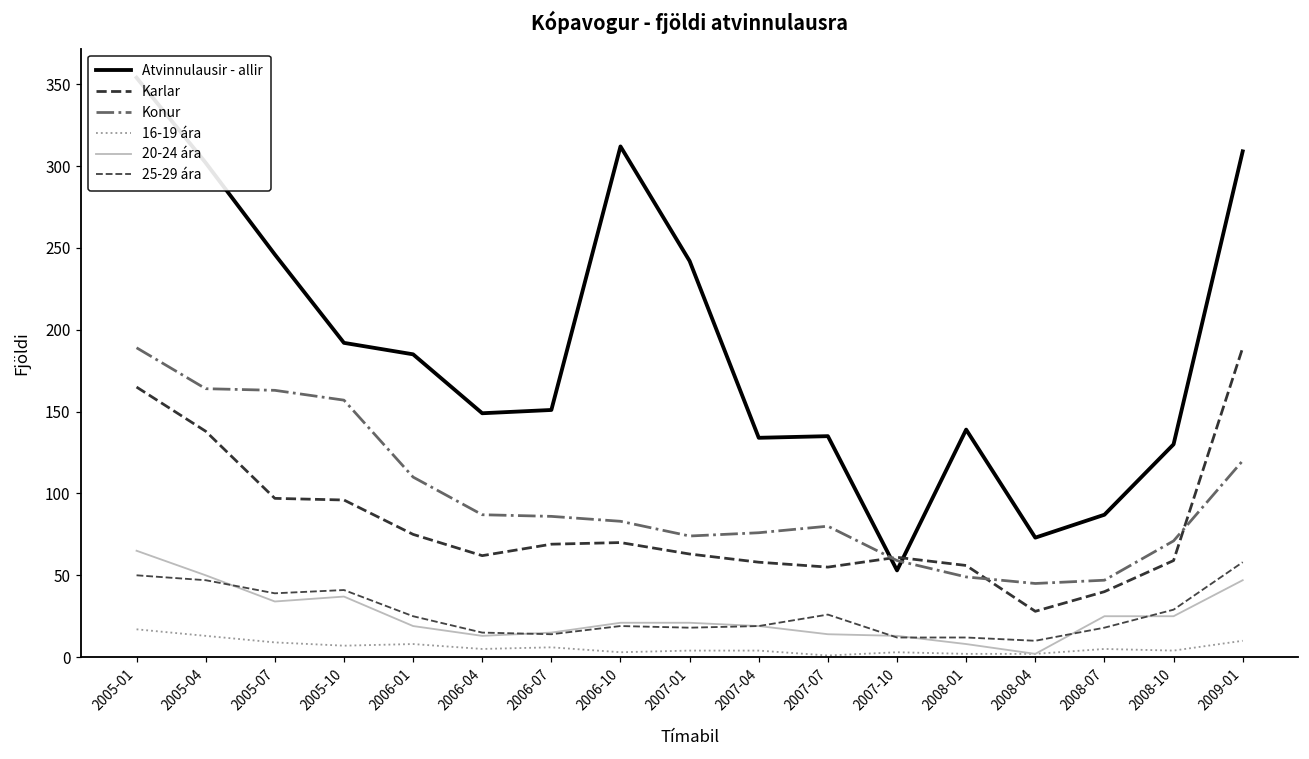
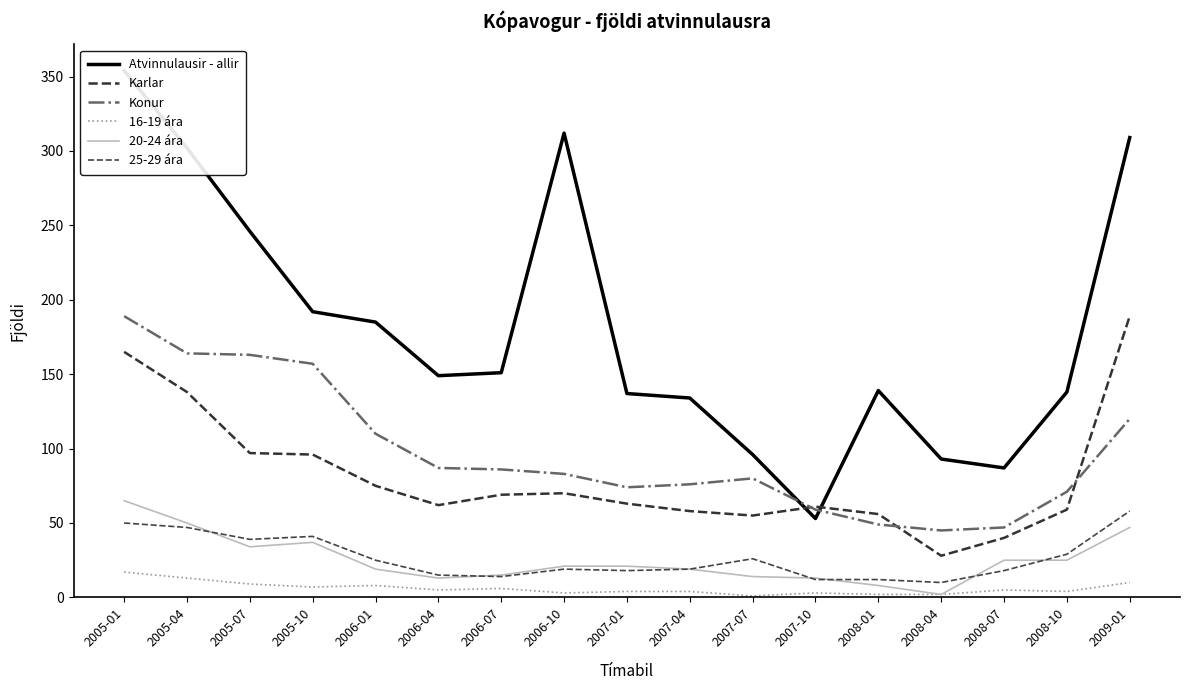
  {
    "Atvinnulausir - allir": {
      "2005-07": 246,
      "2005-10": 192,
      "2006-01": 185,
      "2006-04": 149,
      "2006-07": 151,
      "2006-10": 312,
-     "2007-01": 242,
+     "2007-01": 137,
      "2007-04": 134,
-     "2007-07": 135,
+     "2007-07": 96,
      "2007-10": 53,
      "2008-01": 139,
-     "2008-04": 73,
+     "2008-04": 93,
      "2008-07": 87,
-     "2008-10": 130,
+     "2008-10": 138,
      "2009-01": 309
    }
  }
